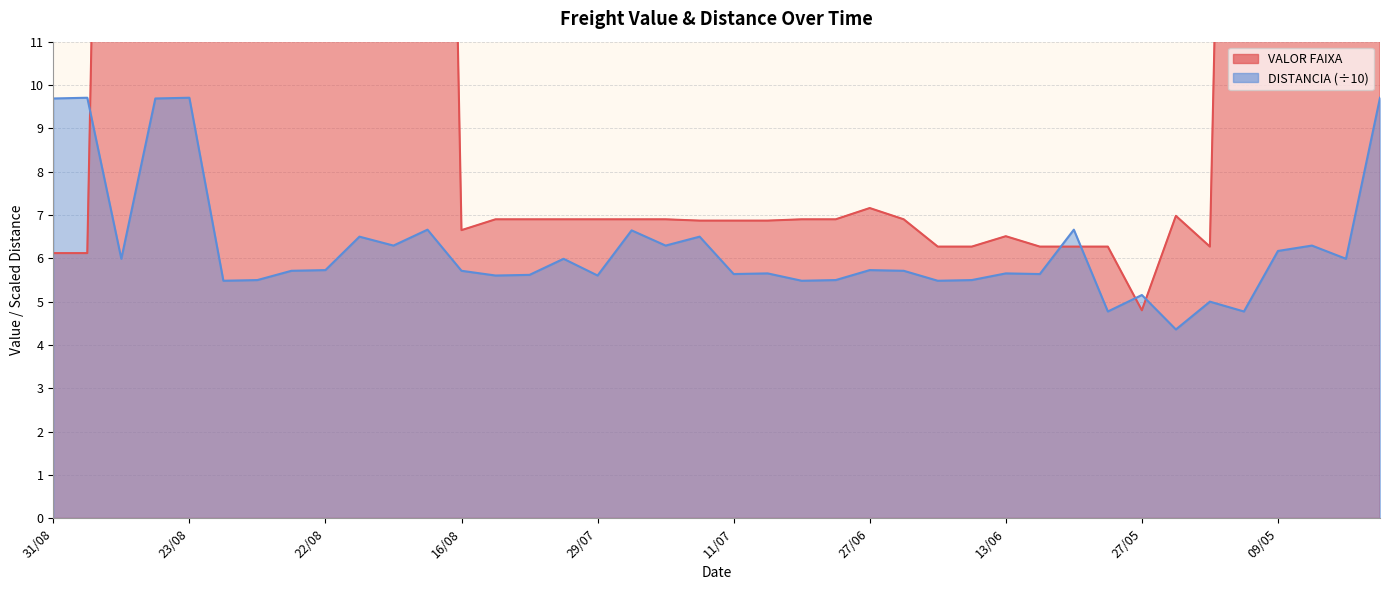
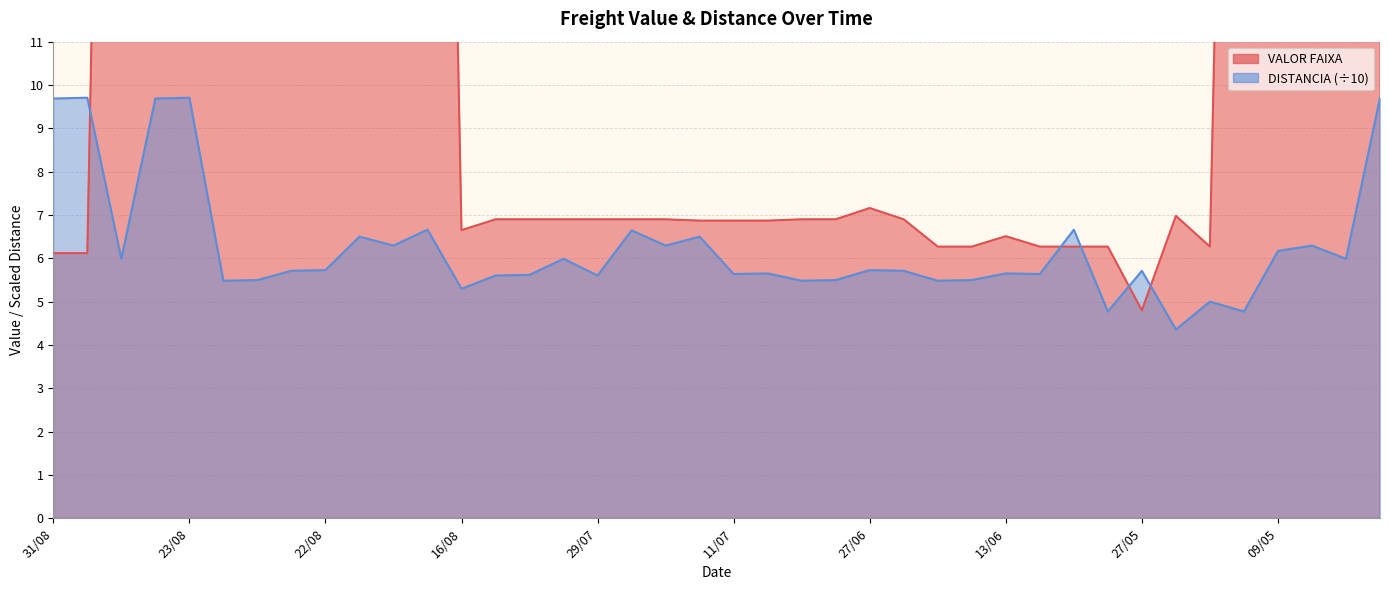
  {
    "VALOR FAIXA": {
      "16/08": 6.7,
      "27/05": 4.8
    },
    "DISTANCIA (÷10)": {
-     "16/08": 5.7,
-     "27/05": 5.2,
+     "16/08": 5.3,
+     "27/05": 5.7,
      "09/05": 6.2
    }
  }
